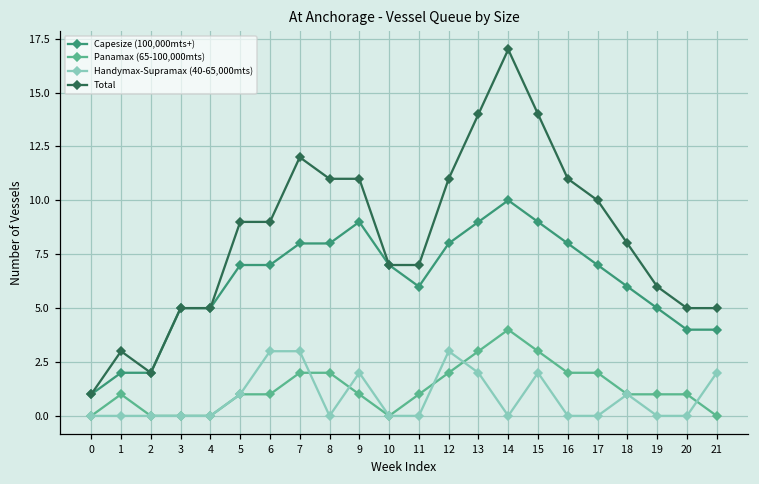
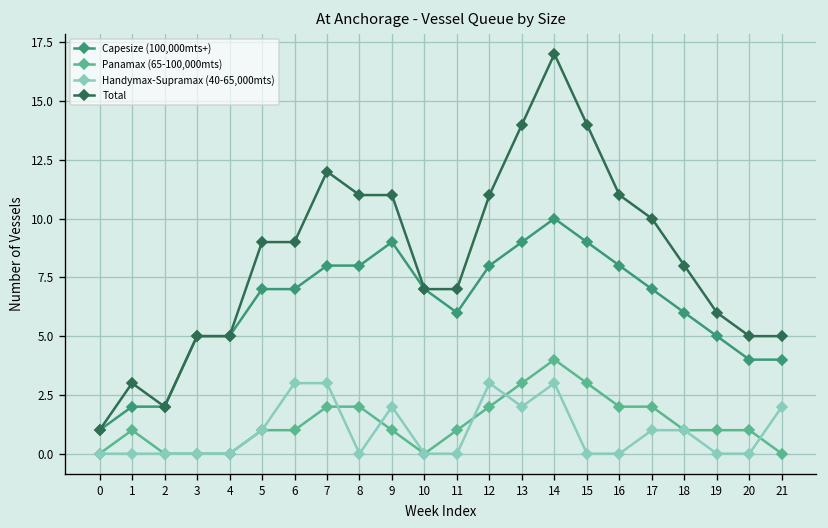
  {
    "Handymax-Supramax (40-65,000mts)": {
      "1": 0,
      "6": 3,
      "7": 3,
      "8": 0,
      "9": 2,
      "11": 0,
      "12": 3,
      "13": 2,
-     "14": 0,
-     "15": 2,
+     "14": 3,
+     "15": 0,
      "16": 0,
-     "17": 0,
+     "17": 1,
      "19": 0,
      "20": 0,
      "21": 2
    }
  }
